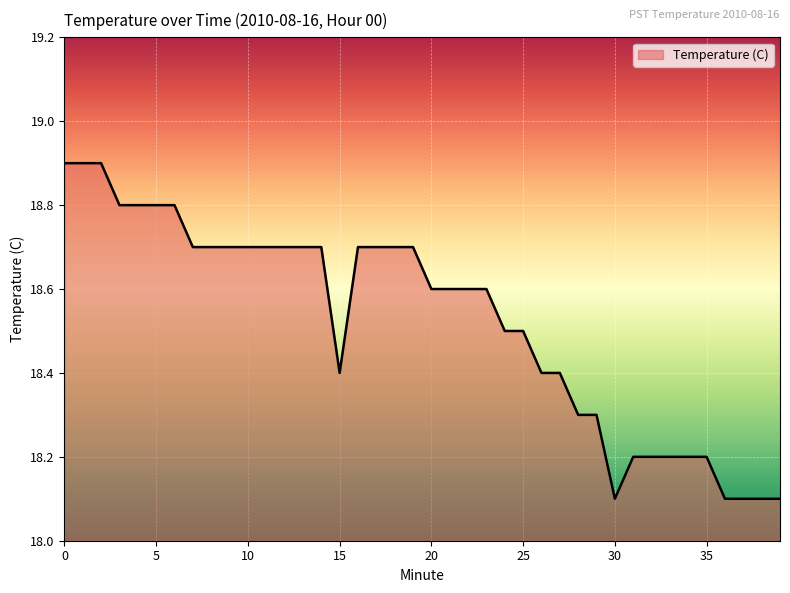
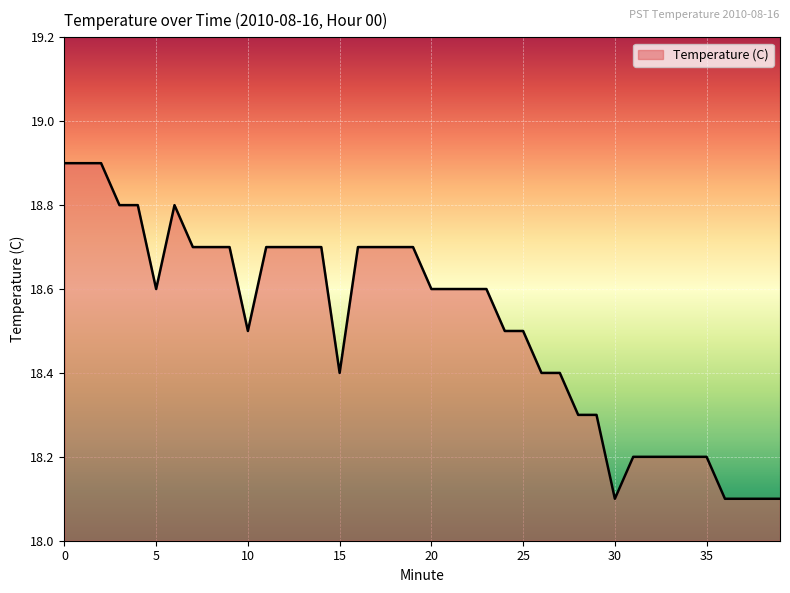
  {
    "0": 18.9,
-   "5": 18.8,
-   "10": 18.7,
+   "5": 18.6,
+   "10": 18.5,
    "15": 18.4,
    "20": 18.6,
    "25": 18.5,
    "30": 18.1,
    "35": 18.2
  }
